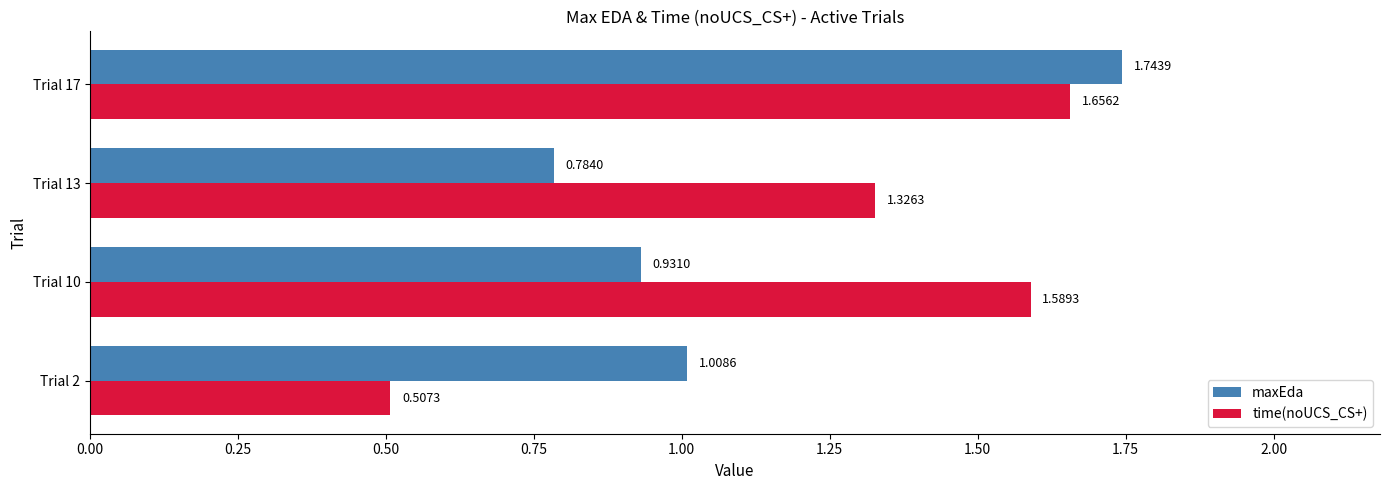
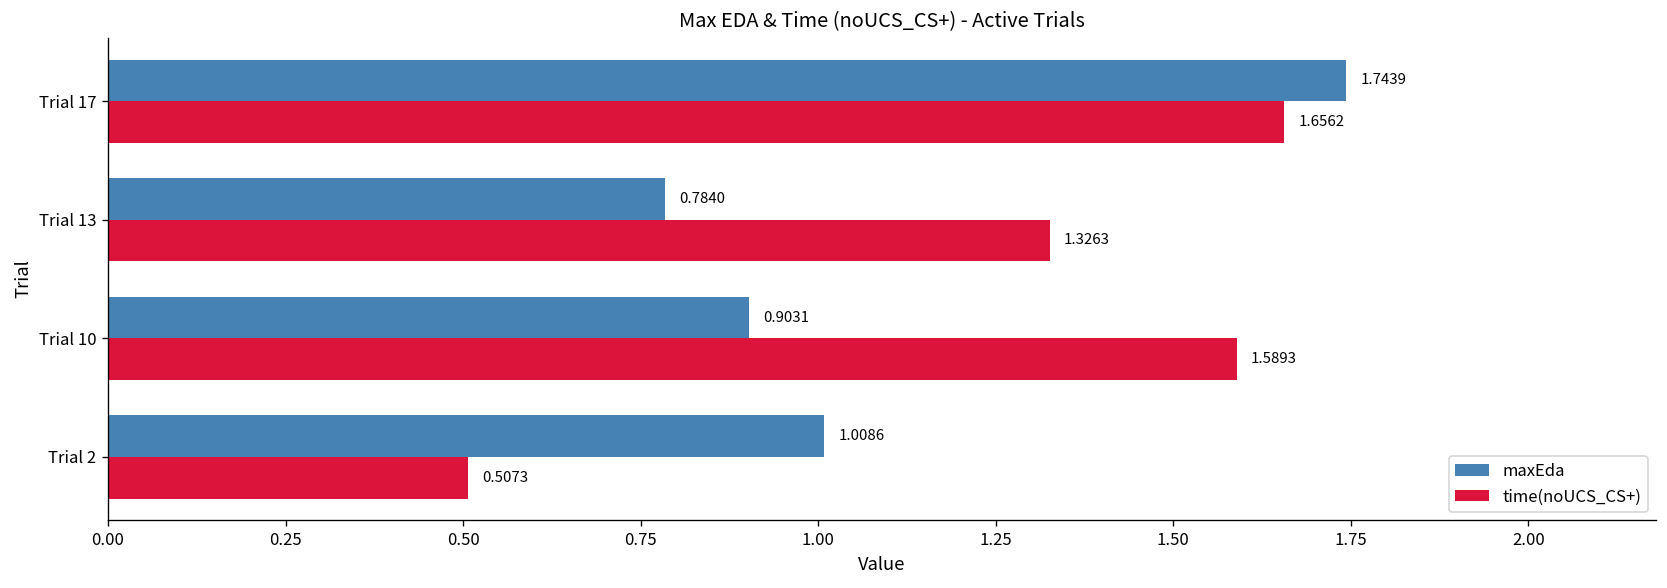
  {
    "maxEda": {
      "Trial 17": 1.7439,
      "Trial 13": 0.7840,
-     "Trial 10": 0.9310,
+     "Trial 10": 0.9031,
      "Trial 2": 1.0086
    },
    "time(noUCS_CS+)": {
      "Trial 17": 1.6562,
      "Trial 13": 1.3263,
      "Trial 10": 1.5893,
      "Trial 2": 0.5073
    }
  }
